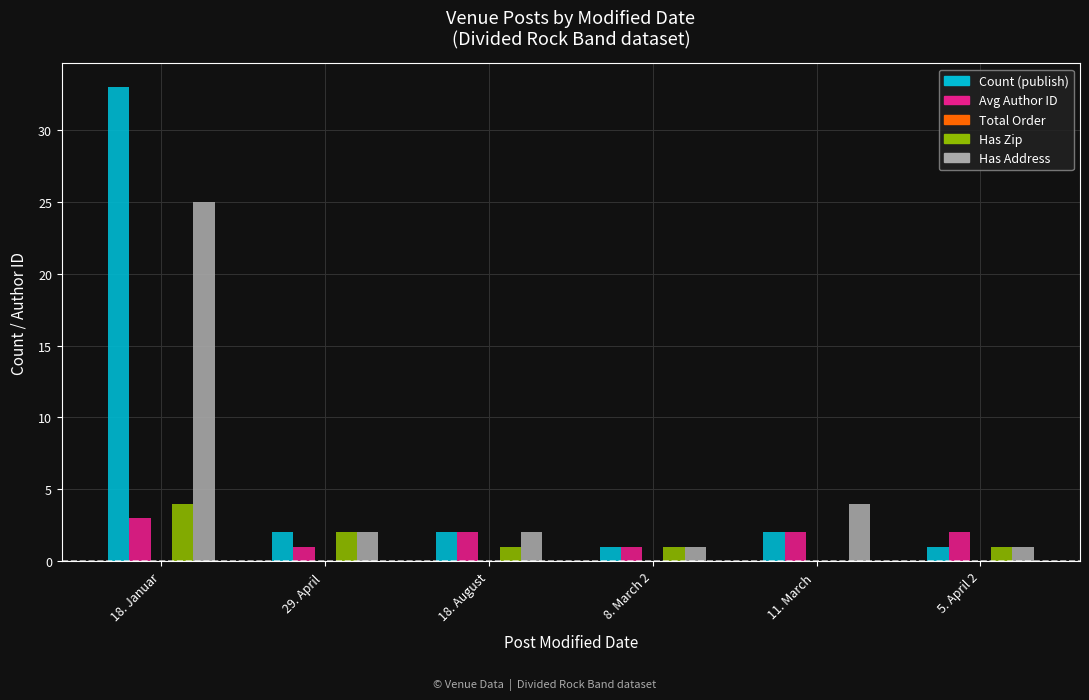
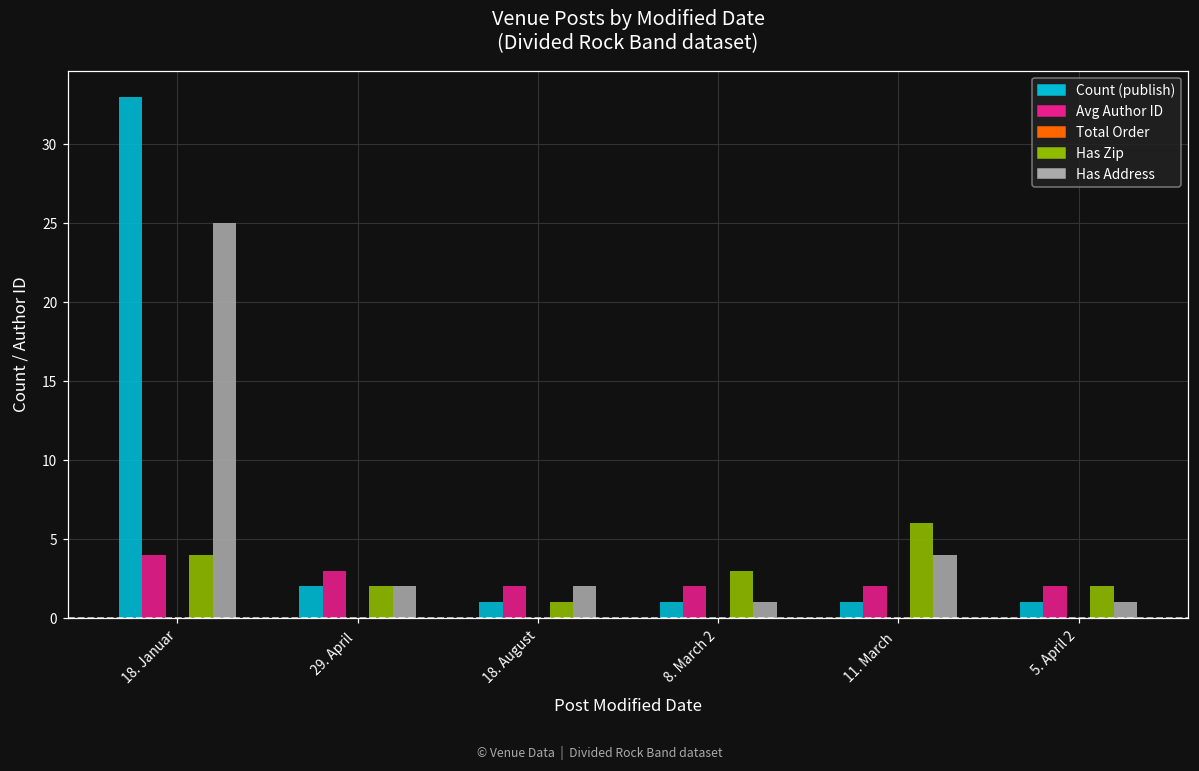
  {
    "Count (publish)": {
      "18. Januar": 33,
      "29. April": 2,
-     "18. August": 2,
+     "18. August": 1,
      "8. March 2": 1,
-     "11. March": 2,
+     "11. March": 1,
      "5. April 2": 1
    },
    "Avg Author ID": {
-     "18. Januar": 3,
-     "29. April": 1,
+     "18. Januar": 4,
+     "29. April": 3,
      "18. August": 2,
-     "8. March 2": 1,
+     "8. March 2": 2,
      "11. March": 2,
      "5. April 2": 2
    },
    "Total Order": {
      "18. Januar": 0,
      "29. April": 0,
      "18. August": 0,
      "8. March 2": 0,
      "11. March": 0,
      "5. April 2": 0
    },
    "Has Zip": {
      "18. Januar": 4,
      "29. April": 2,
      "18. August": 1,
-     "8. March 2": 1,
-     "11. March": 0,
-     "5. April 2": 1
+     "8. March 2": 3,
+     "11. March": 6,
+     "5. April 2": 2
    },
    "Has Address": {
      "18. Januar": 25,
      "29. April": 2,
      "18. August": 2,
      "8. March 2": 1,
      "11. March": 4,
      "5. April 2": 1
    }
  }
